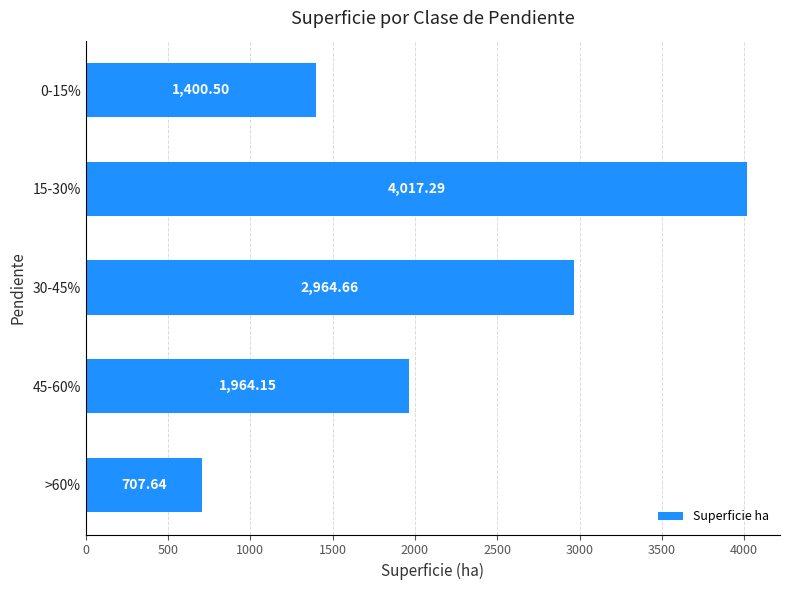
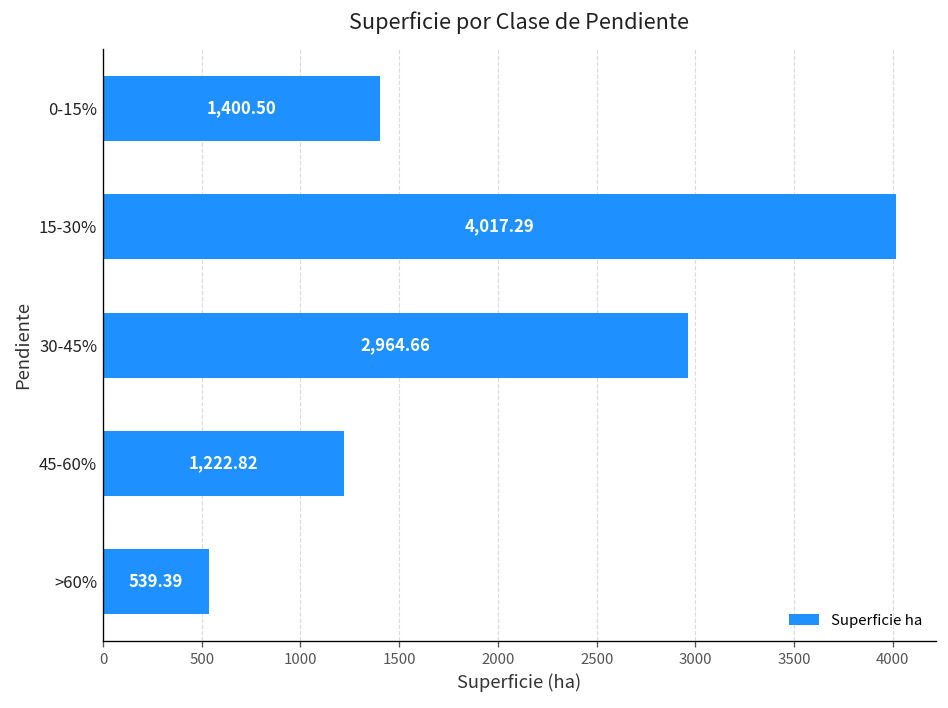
  {
    "0-15%": "1,400.50",
    "15-30%": "4,017.29",
    "30-45%": "2,964.66",
-   "45-60%": "1,964.15",
-   ">60%": "707.64"
+   "45-60%": "1,222.82",
+   ">60%": "539.39"
  }
